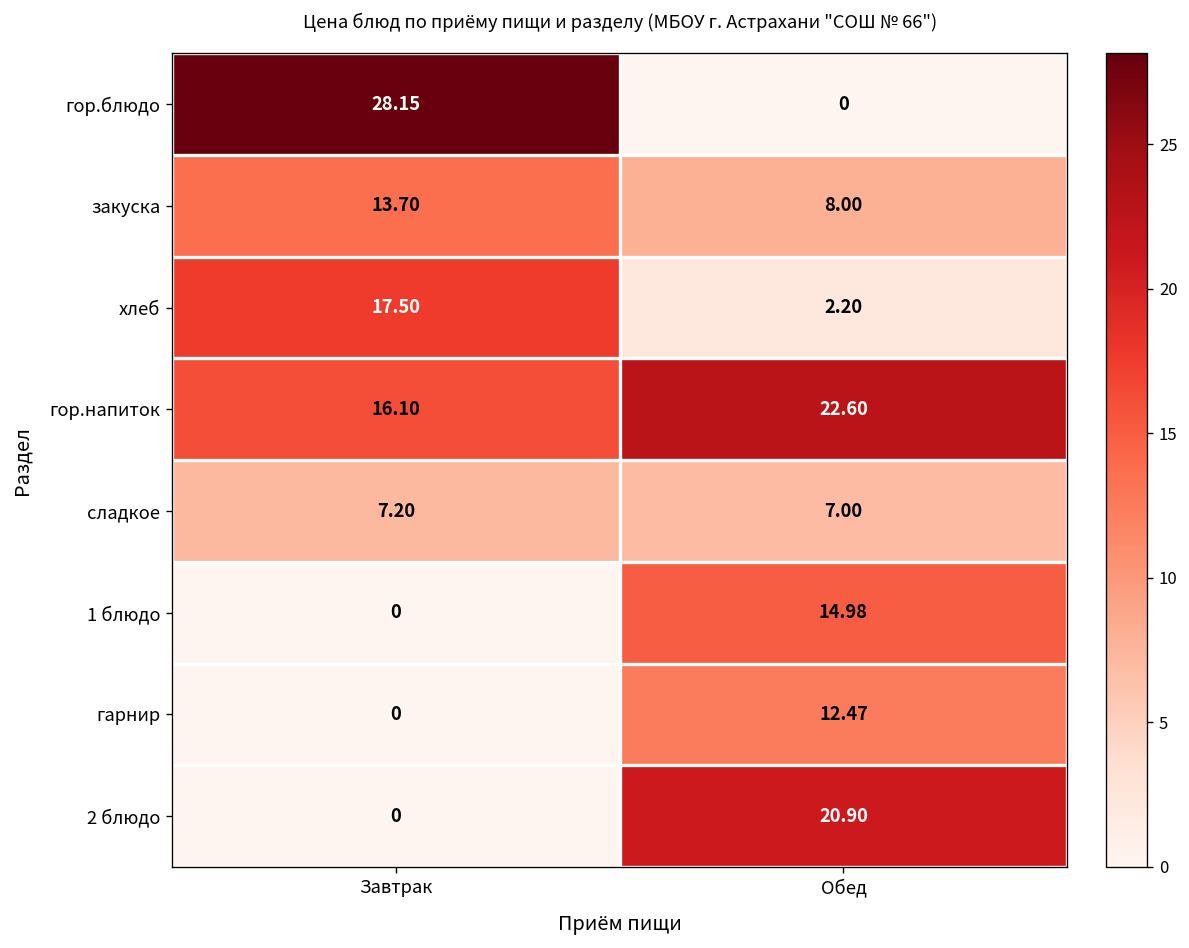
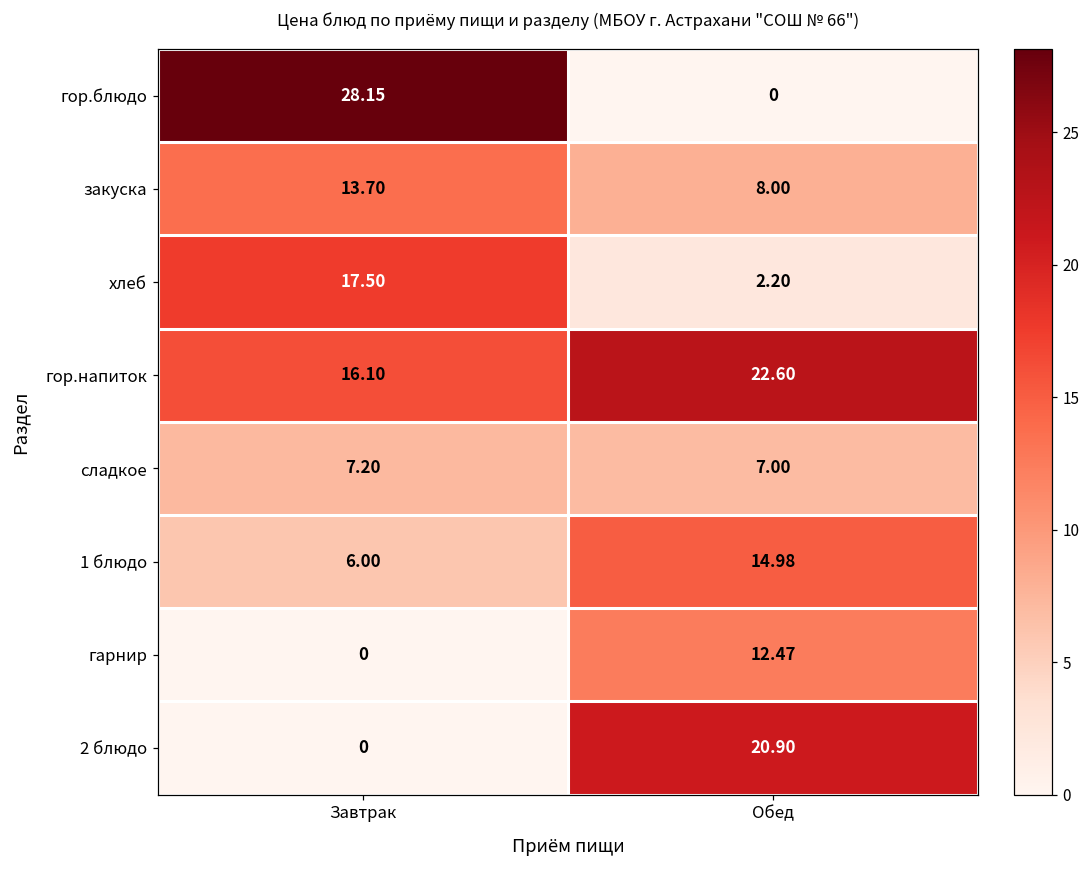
  {
    "гор.блюдо": {
      "Завтрак": 28.15,
      "Обед": 0
    },
    "закуска": {
      "Завтрак": 13.70,
      "Обед": 8.00
    },
    "хлеб": {
      "Завтрак": 17.50,
      "Обед": 2.20
    },
    "гор.напиток": {
      "Завтрак": 16.10,
      "Обед": 22.60
    },
    "сладкое": {
      "Завтрак": 7.20,
      "Обед": 7.00
    },
    "1 блюдо": {
-     "Завтрак": 0,
+     "Завтрак": 6.00,
      "Обед": 14.98
    },
    "гарнир": {
      "Завтрак": 0,
      "Обед": 12.47
    },
    "2 блюдо": {
      "Завтрак": 0,
      "Обед": 20.90
    }
  }
